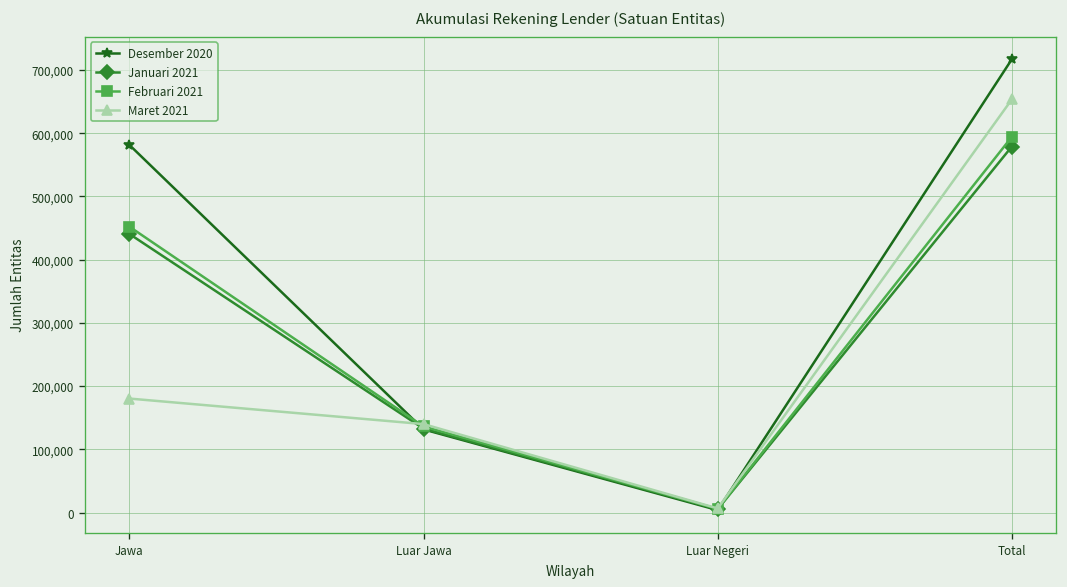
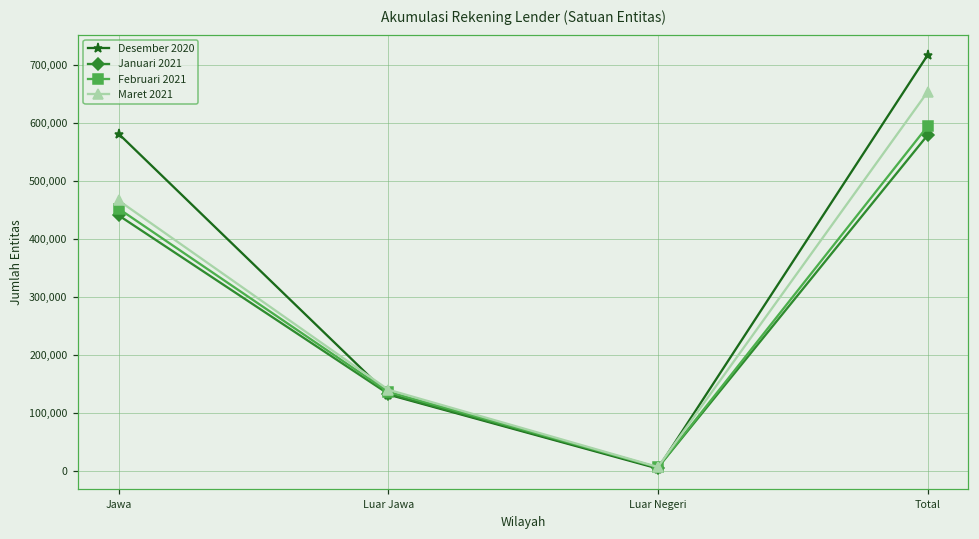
  {
    "Maret 2021": {
-     "Jawa": "180,000",
+     "Jawa": "470,000",
      "Total": "650,000"
    }
  }
